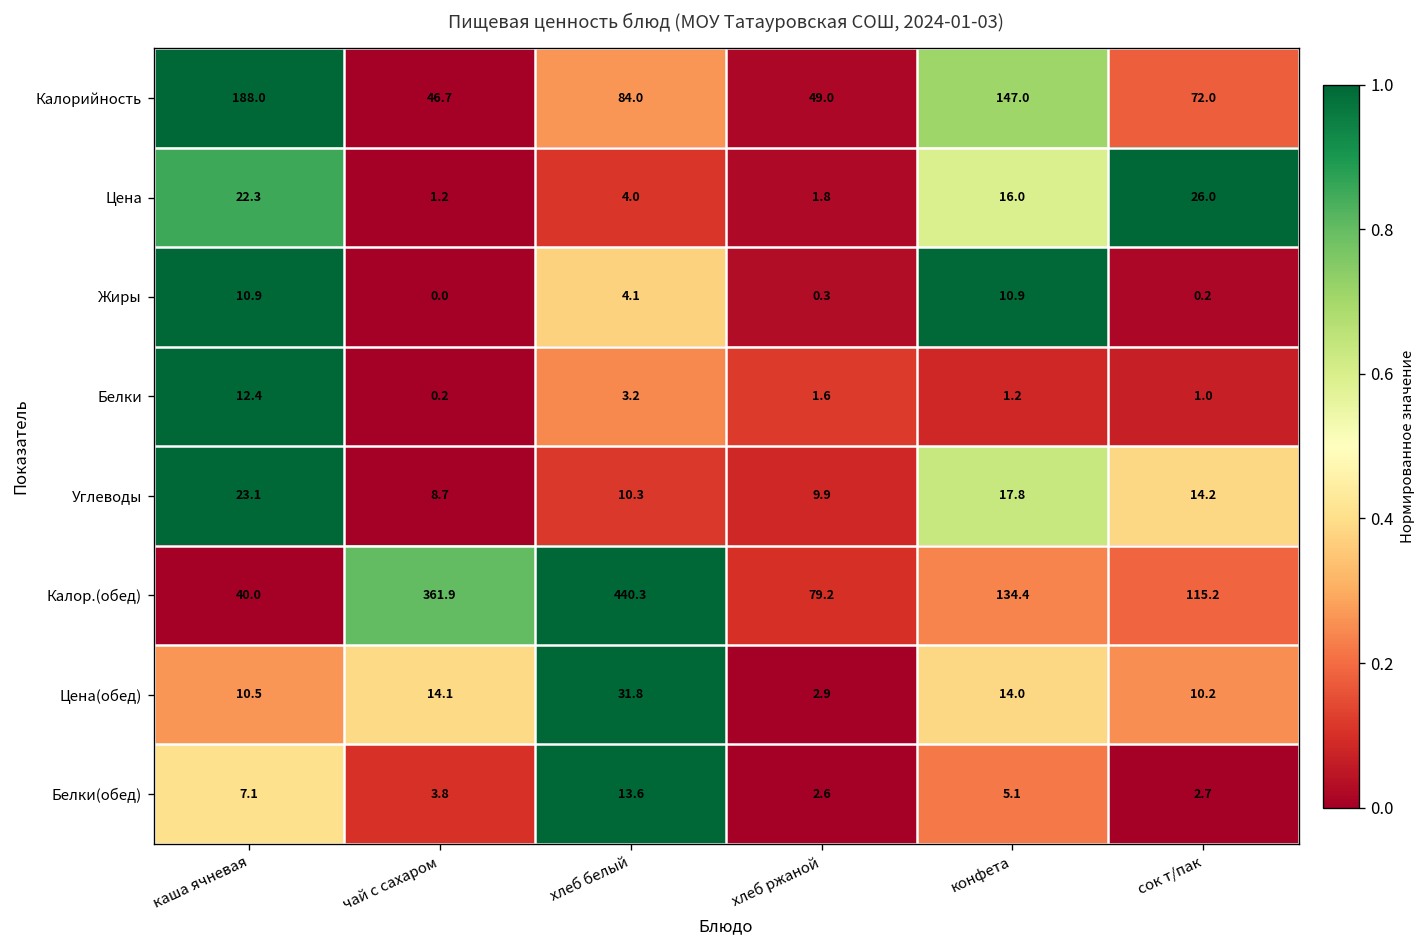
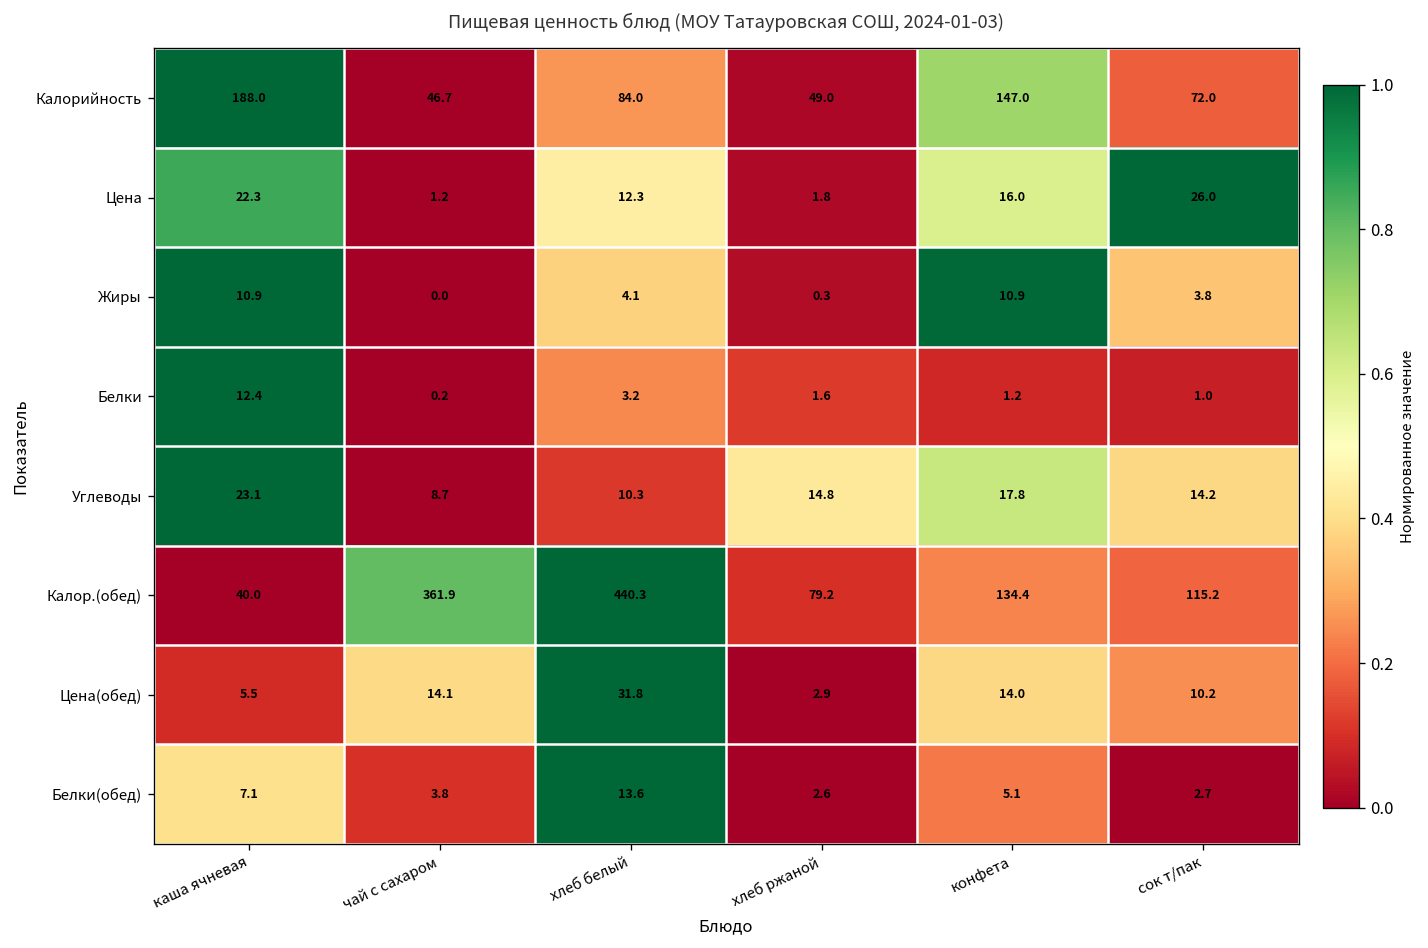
  {
    "Калорийность": {
      "каша ячневая": 188.0,
      "чай с сахаром": 46.7,
      "хлеб белый": 84.0,
      "хлеб ржаной": 49.0,
      "конфета": 147.0,
      "сок т/пак": 72.0
    },
    "Цена": {
      "каша ячневая": 22.3,
      "чай с сахаром": 1.2,
-     "хлеб белый": 4.0,
+     "хлеб белый": 12.3,
      "хлеб ржаной": 1.8,
      "конфета": 16.0,
      "сок т/пак": 26.0
    },
    "Жиры": {
      "каша ячневая": 10.9,
      "чай с сахаром": 0.0,
      "хлеб белый": 4.1,
      "хлеб ржаной": 0.3,
      "конфета": 10.9,
-     "сок т/пак": 0.2
+     "сок т/пак": 3.8
    },
    "Белки": {
      "каша ячневая": 12.4,
      "чай с сахаром": 0.2,
      "хлеб белый": 3.2,
      "хлеб ржаной": 1.6,
      "конфета": 1.2,
      "сок т/пак": 1.0
    },
    "Углеводы": {
      "каша ячневая": 23.1,
      "чай с сахаром": 8.7,
      "хлеб белый": 10.3,
-     "хлеб ржаной": 9.9,
+     "хлеб ржаной": 14.8,
      "конфета": 17.8,
      "сок т/пак": 14.2
    },
    "Калор.(обед)": {
      "каша ячневая": 40.0,
      "чай с сахаром": 361.9,
      "хлеб белый": 440.3,
      "хлеб ржаной": 79.2,
      "конфета": 134.4,
      "сок т/пак": 115.2
    },
    "Цена(обед)": {
-     "каша ячневая": 10.5,
+     "каша ячневая": 5.5,
      "чай с сахаром": 14.1,
      "хлеб белый": 31.8,
      "хлеб ржаной": 2.9,
      "конфета": 14.0,
      "сок т/пак": 10.2
    },
    "Белки(обед)": {
      "каша ячневая": 7.1,
      "чай с сахаром": 3.8,
      "хлеб белый": 13.6,
      "хлеб ржаной": 2.6,
      "конфета": 5.1,
      "сок т/пак": 2.7
    }
  }
